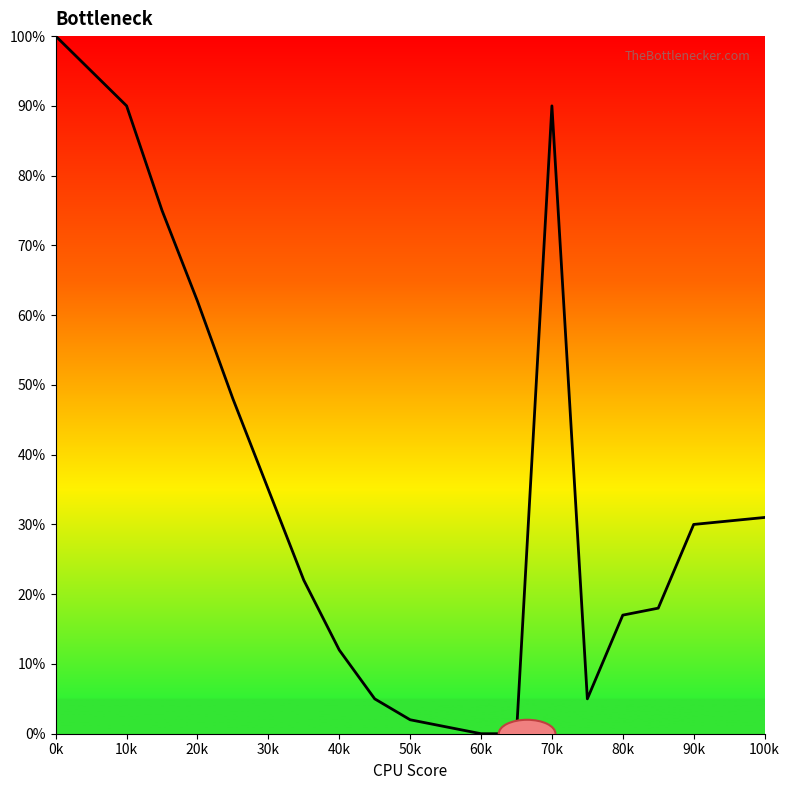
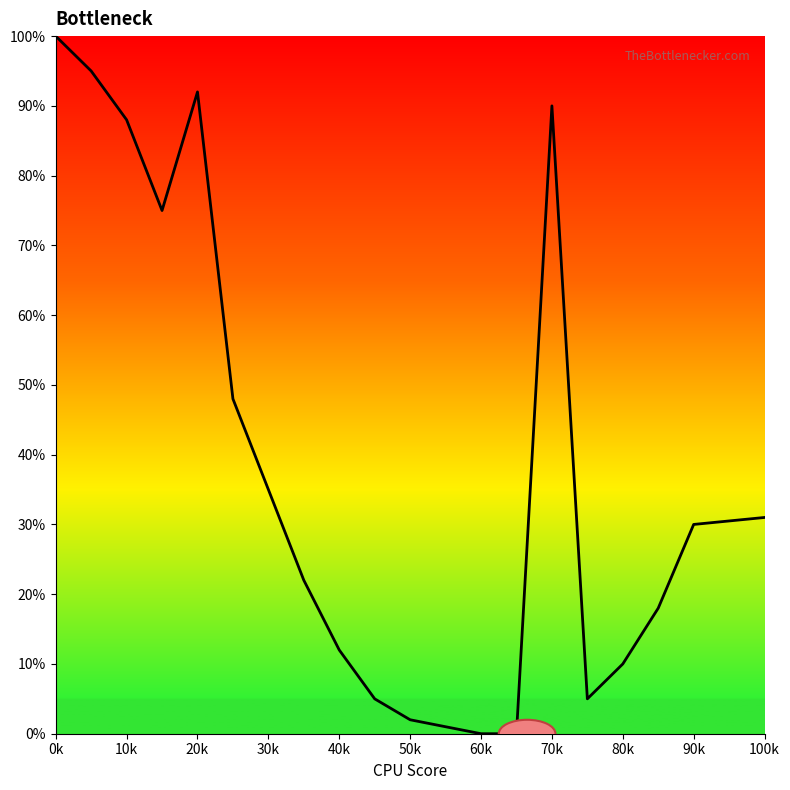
  {
    "0k": "100%",
-   "10k": "90%",
-   "20k": "62%",
+   "10k": "88%",
+   "20k": "92%",
    "30k": "35%",
    "40k": "12%",
    "50k": "2%",
    "60k": "0%",
    "70k": "90%",
-   "80k": "17%",
+   "80k": "10%",
    "90k": "30%",
    "100k": "31%"
  }
